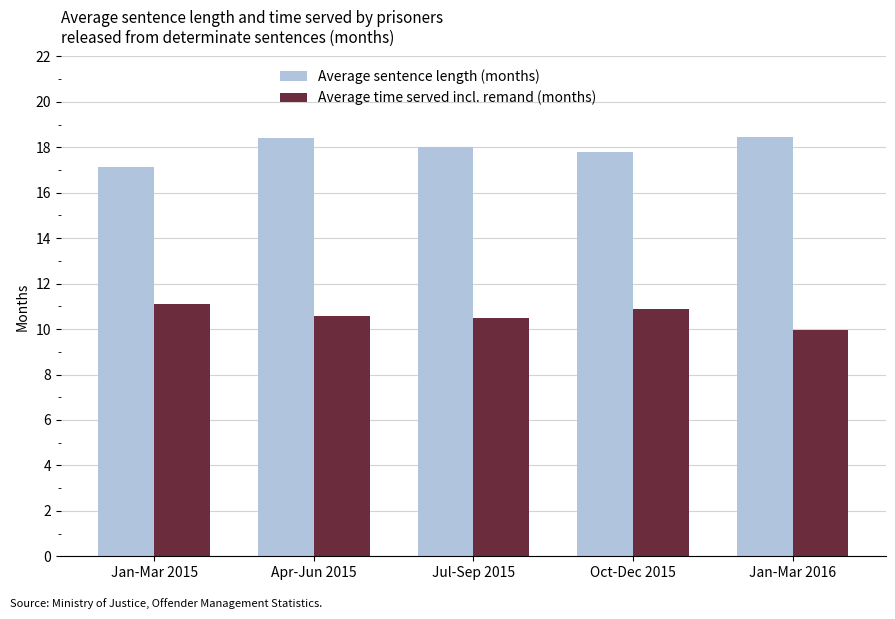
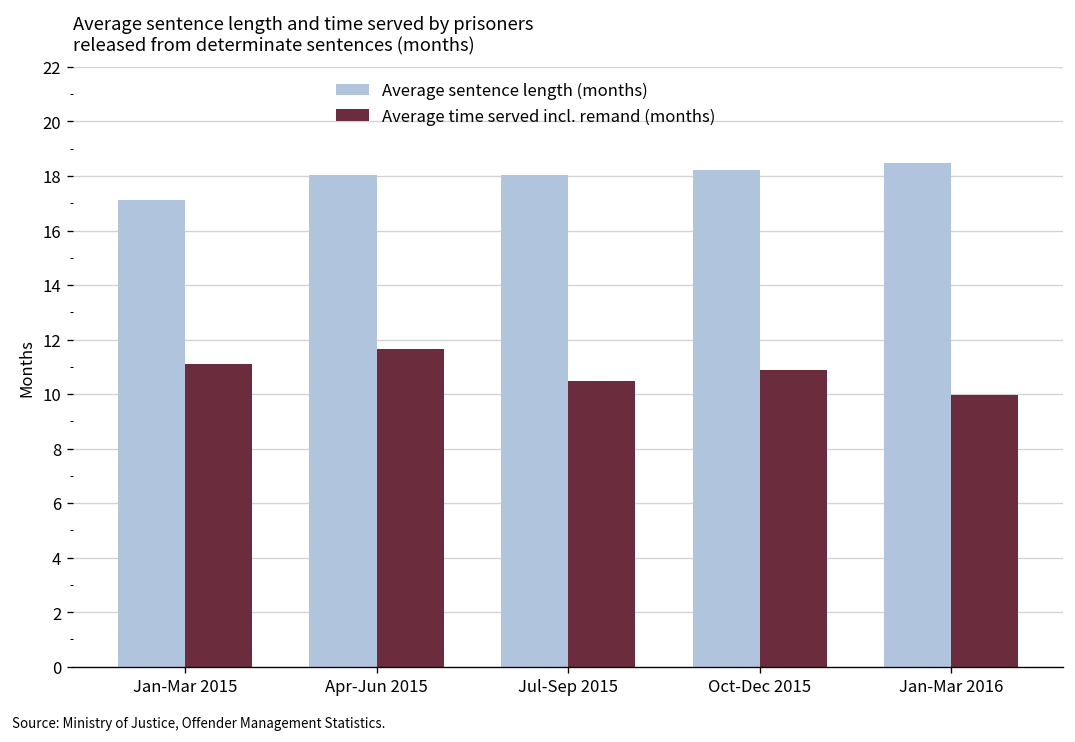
  {
    "Average sentence length (months)": {
      "Jan-Mar 2015": 17.1,
-     "Apr-Jun 2015": 18.4,
+     "Apr-Jun 2015": 18.0,
      "Jul-Sep 2015": 18.0,
-     "Oct-Dec 2015": 17.8,
+     "Oct-Dec 2015": 18.2,
      "Jan-Mar 2016": 18.5
    },
    "Average time served incl. remand (months)": {
      "Jan-Mar 2015": 11.1,
-     "Apr-Jun 2015": 10.6,
+     "Apr-Jun 2015": 11.6,
      "Jul-Sep 2015": 10.5,
      "Oct-Dec 2015": 10.9,
      "Jan-Mar 2016": 10.0
    }
  }
